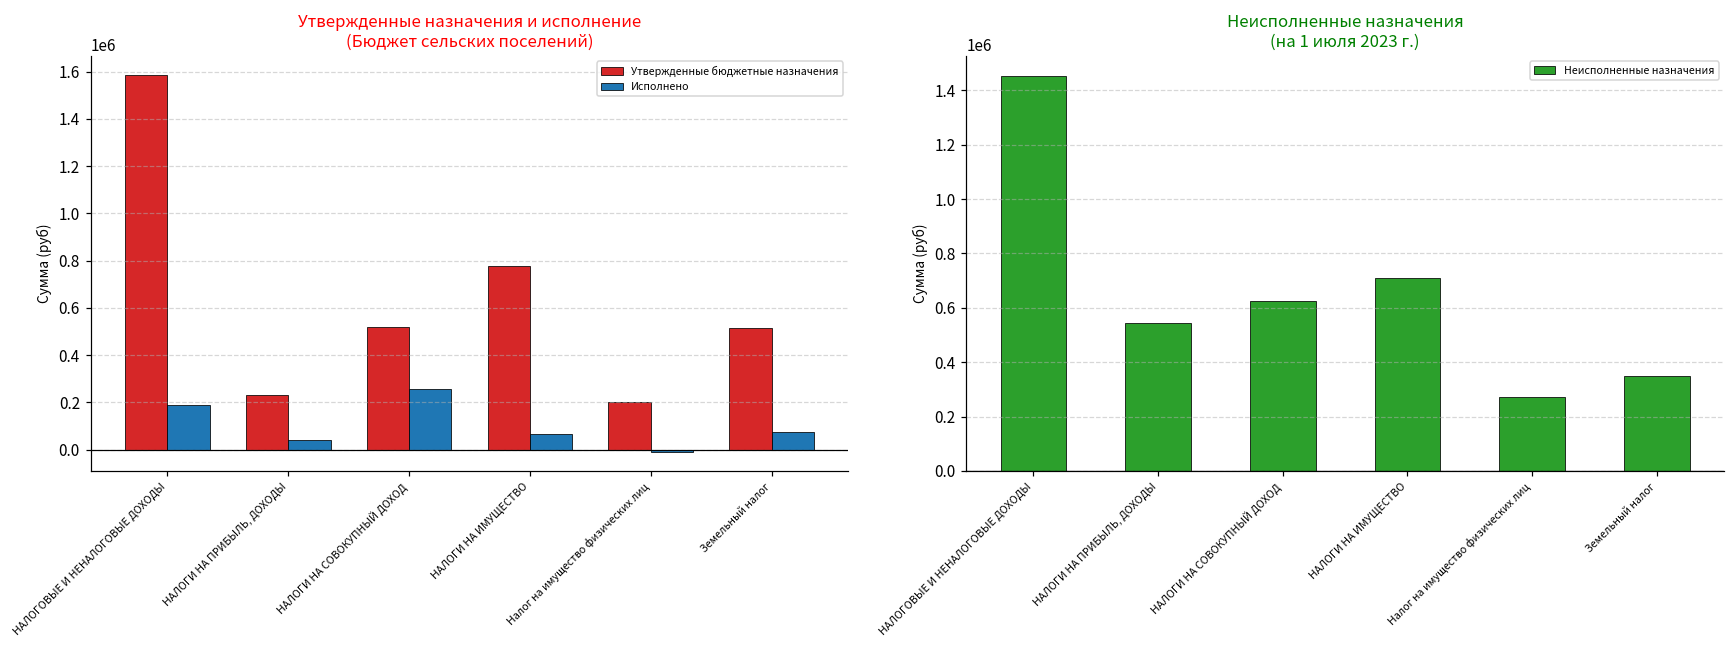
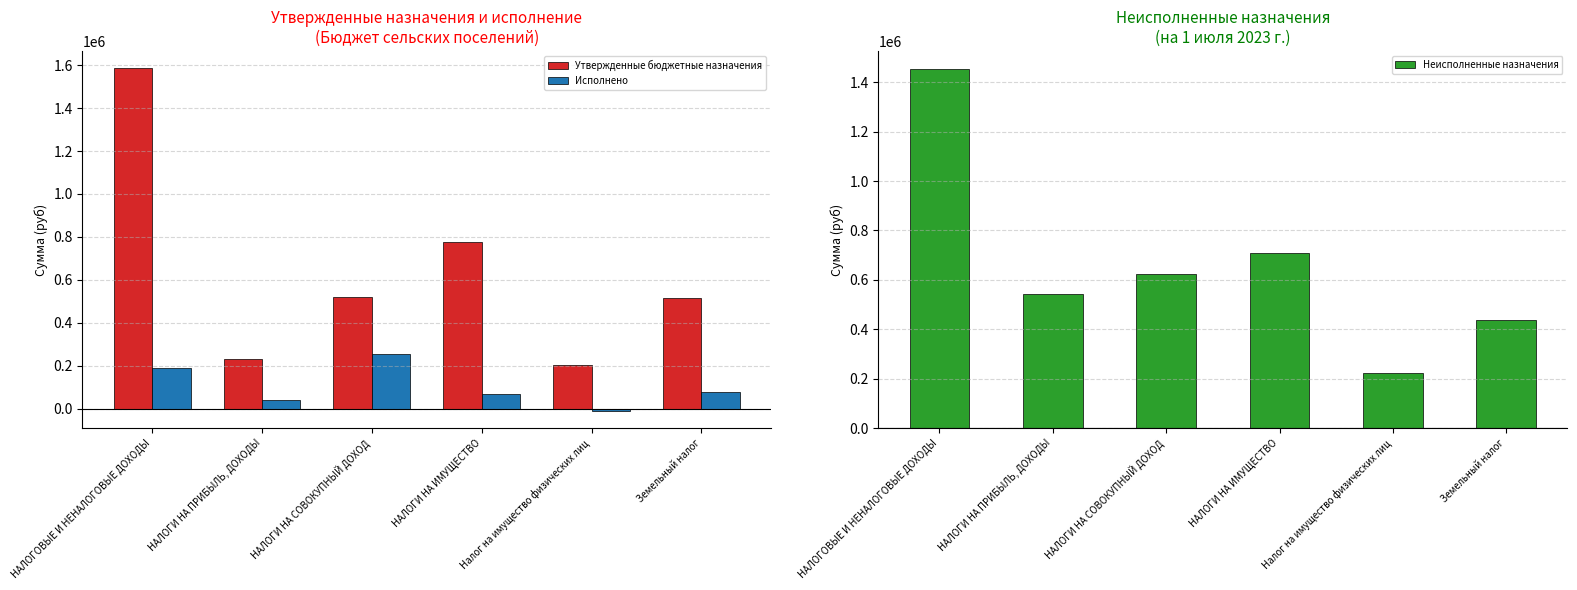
  {
    "Утвержденные назначения и исполнение (Бюджет сельских поселений)": {
      "Утвержденные бюджетные назначения": {
        "НАЛОГОВЫЕ И НЕНАЛОГОВЫЕ ДОХОДЫ": 1590000,
        "НАЛОГИ НА ПРИБЫЛЬ, ДОХОДЫ": 230000,
        "НАЛОГИ НА СОВОКУПНЫЙ ДОХОД": 520000,
        "НАЛОГИ НА ИМУЩЕСТВО": 780000,
        "Налог на имущество физических лиц": 200000,
        "Земельный налог": 520000
      },
      "Исполнено": {
        "НАЛОГОВЫЕ И НЕНАЛОГОВЫЕ ДОХОДЫ": 190000,
        "НАЛОГИ НА ПРИБЫЛЬ, ДОХОДЫ": 40000,
        "НАЛОГИ НА СОВОКУПНЫЙ ДОХОД": 260000,
        "НАЛОГИ НА ИМУЩЕСТВО": 70000,
        "Земельный налог": 80000
      }
    },
    "Неисполненные назначения (на 1 июля 2023 г.)": {
      "НАЛОГОВЫЕ И НЕНАЛОГОВЫЕ ДОХОДЫ": 1450000,
      "НАЛОГИ НА ПРИБЫЛЬ, ДОХОДЫ": 540000,
      "НАЛОГИ НА СОВОКУПНЫЙ ДОХОД": 630000,
      "НАЛОГИ НА ИМУЩЕСТВО": 710000,
-     "Налог на имущество физических лиц": 270000,
-     "Земельный налог": 350000
+     "Налог на имущество физических лиц": 220000,
+     "Земельный налог": 440000
    }
  }
